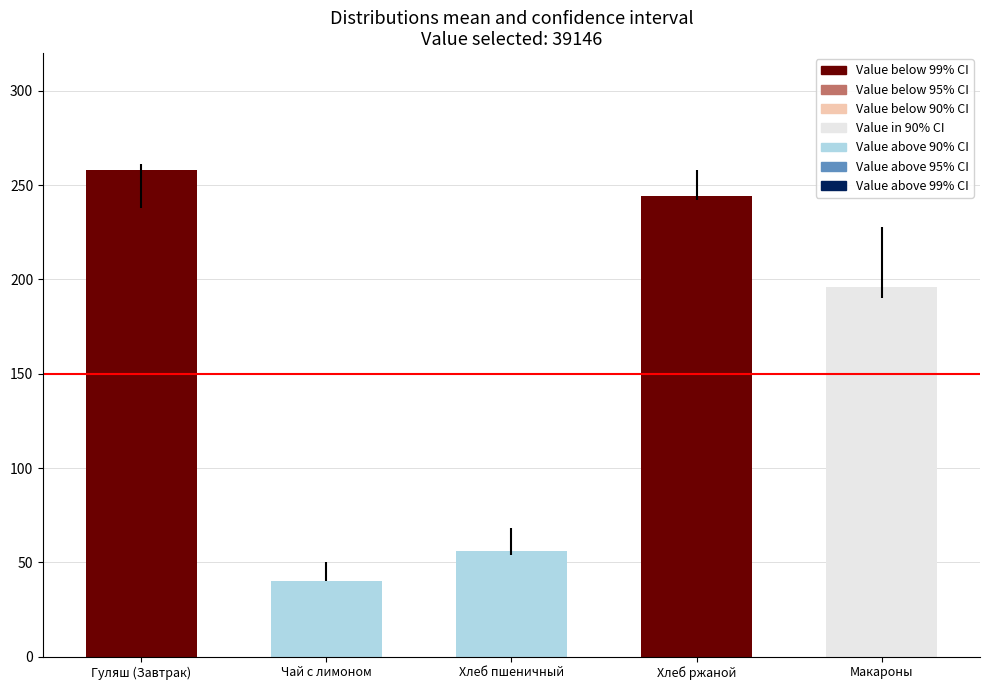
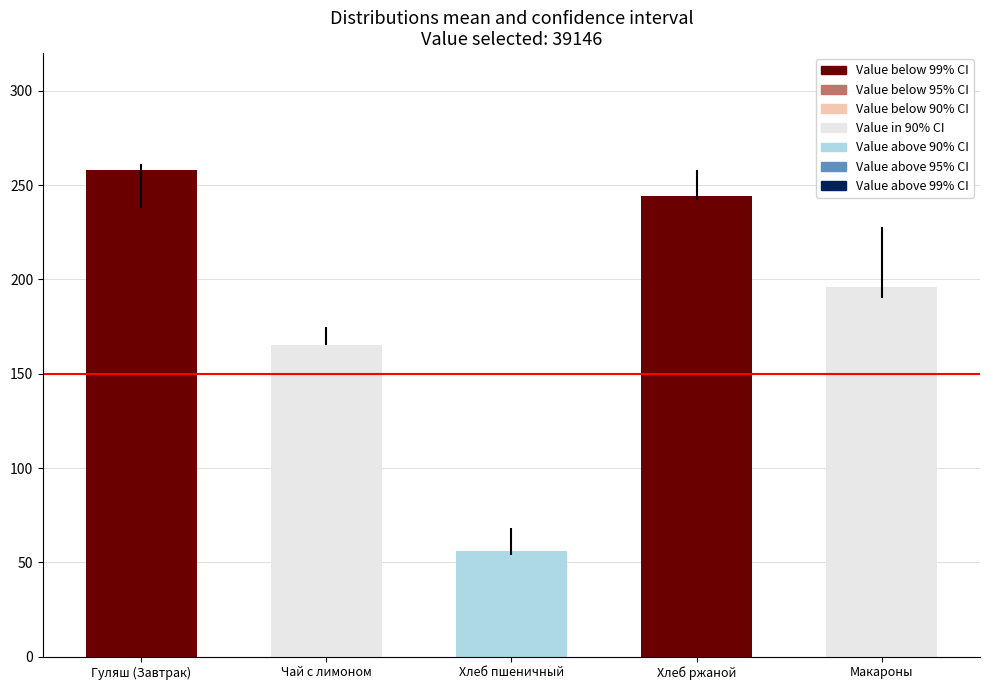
  {
    "Гуляш (Завтрак)": 258,
-   "Чай с лимоном": 40,
+   "Чай с лимоном": 165,
    "Хлеб пшеничный": 56,
    "Хлеб ржаной": 244,
    "Макароны": 196
  }
